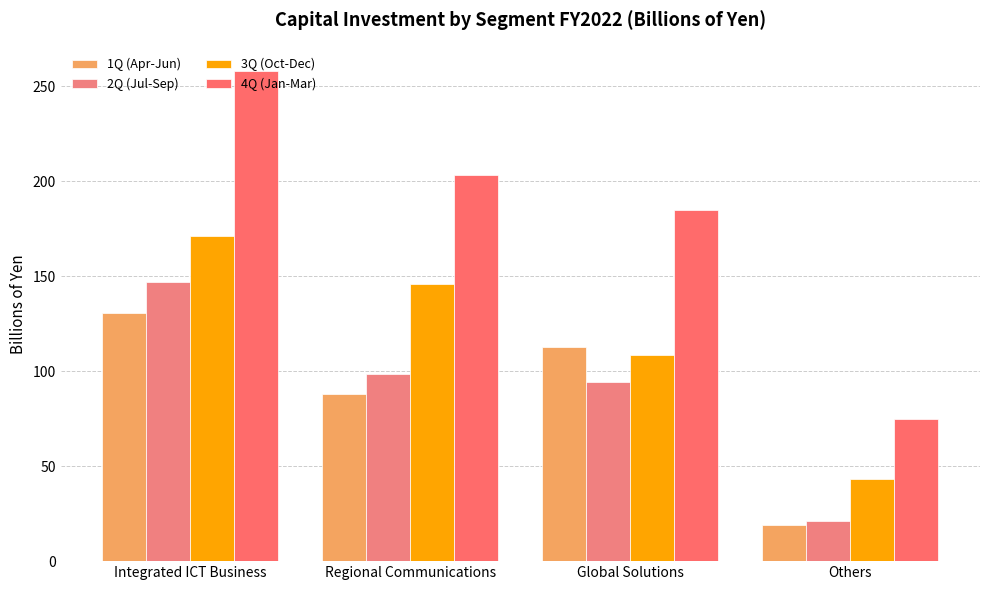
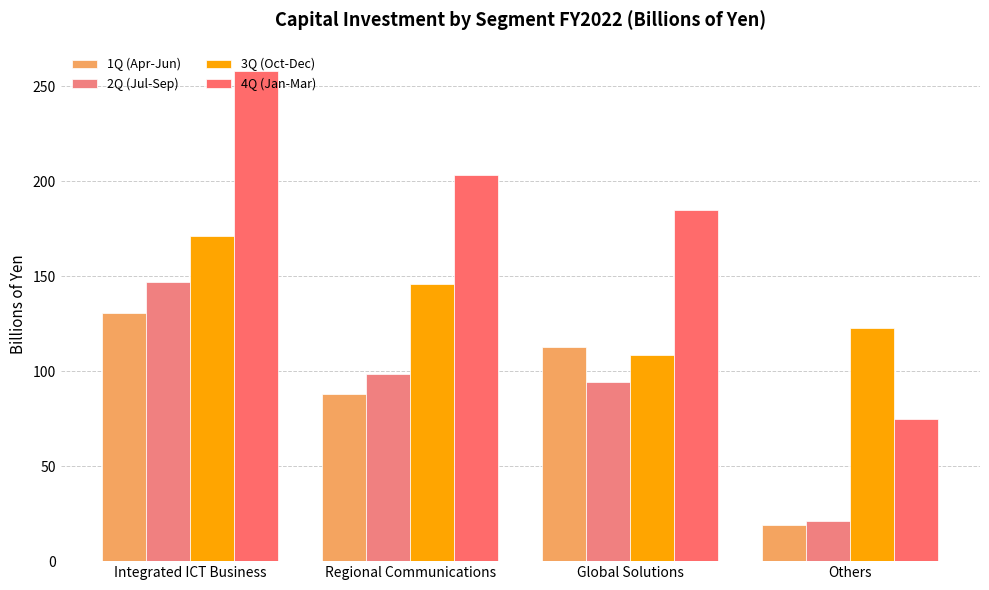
  {
    "3Q (Oct-Dec)": {
      "Integrated ICT Business": 171,
      "Regional Communications": 146,
      "Global Solutions": 108,
-     "Others": 43
+     "Others": 123
    }
  }
